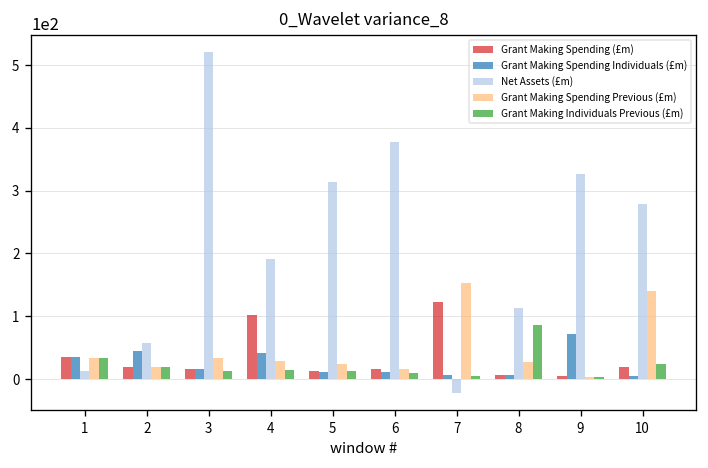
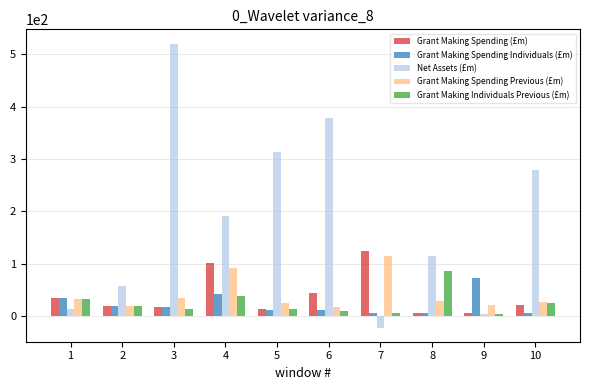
  {
    "Grant Making Spending (£m)": {
      "1": 40,
      "2": 20,
      "3": 20,
      "4": 100,
      "5": 10,
-     "6": 20,
+     "6": 40,
      "7": 120,
      "8": 10,
      "9": 10,
      "10": 20
    },
    "Grant Making Spending Individuals (£m)": {
      "1": 40,
-     "2": 40,
+     "2": 20,
      "3": 20,
      "4": 40,
      "5": 10,
      "6": 10,
      "7": 10,
      "8": 10,
      "9": 70,
      "10": 10
    },
    "Net Assets (£m)": {
      "1": 10,
      "2": 60,
      "3": 520,
      "4": 190,
      "5": 310,
      "6": 380,
      "7": -20,
      "8": 110,
-     "9": 330,
+     "9": 0,
      "10": 280
    },
    "Grant Making Spending Previous (£m)": {
      "1": 30,
      "2": 20,
      "3": 30,
-     "4": 30,
+     "4": 90,
      "5": 20,
      "6": 20,
-     "7": 150,
+     "7": 110,
      "8": 30,
-     "9": 0,
-     "10": 140
+     "9": 20,
+     "10": 30
    },
    "Grant Making Individuals Previous (£m)": {
      "1": 30,
      "2": 20,
      "3": 10,
-     "4": 10,
+     "4": 40,
      "5": 10,
      "6": 10,
      "7": 10,
      "8": 90,
      "10": 20
    }
  }
